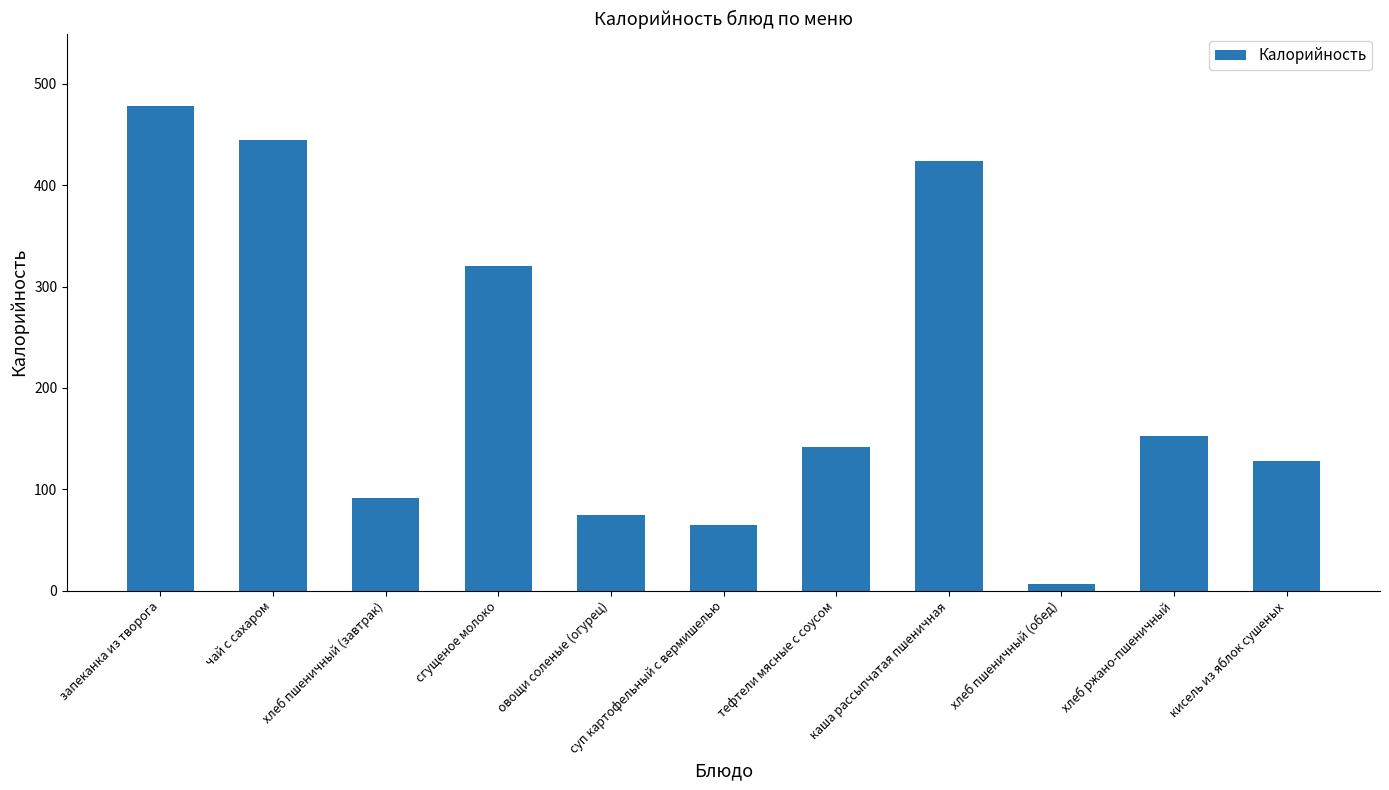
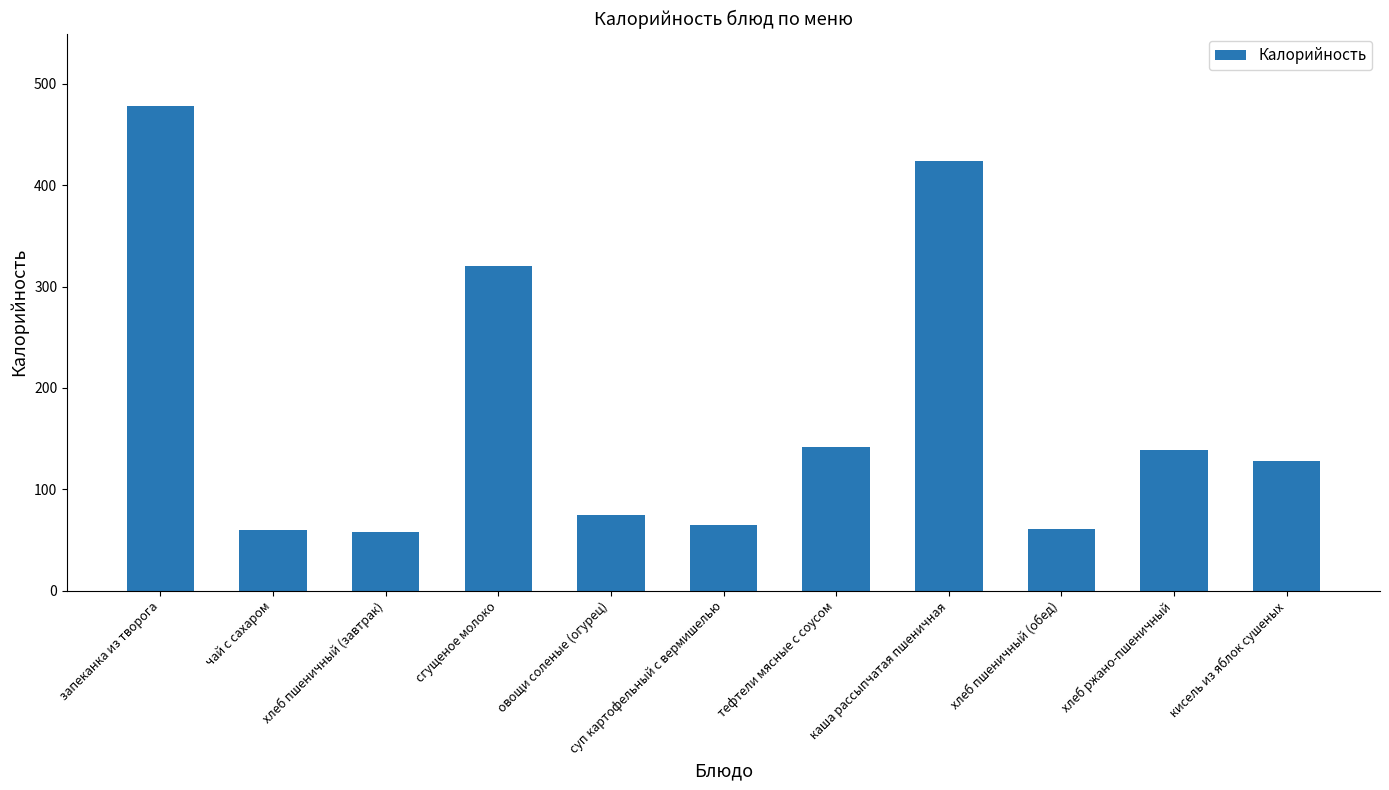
  {
    "запеканка из творога": 478,
-   "чай с сахаром": 445,
-   "хлеб пшеничный (завтрак)": 91,
+   "чай с сахаром": 60,
+   "хлеб пшеничный (завтрак)": 58,
    "сгущеное молоко": 320,
    "овощи соленые (огурец)": 75,
    "суп картофельный с вермишелью": 65,
    "тефтели мясные с соусом": 142,
    "каша рассыпчатая пшеничная": 424,
-   "хлеб пшеничный (обед)": 6,
-   "хлеб ржано-пшеничный": 152,
+   "хлеб пшеничный (обед)": 61,
+   "хлеб ржано-пшеничный": 139,
    "кисель из яблок сушеных": 128
  }
